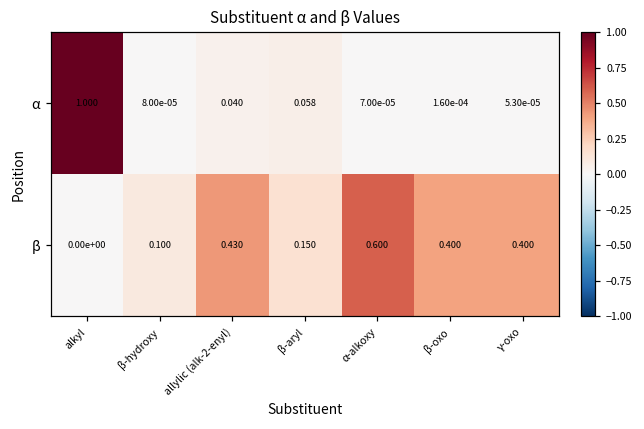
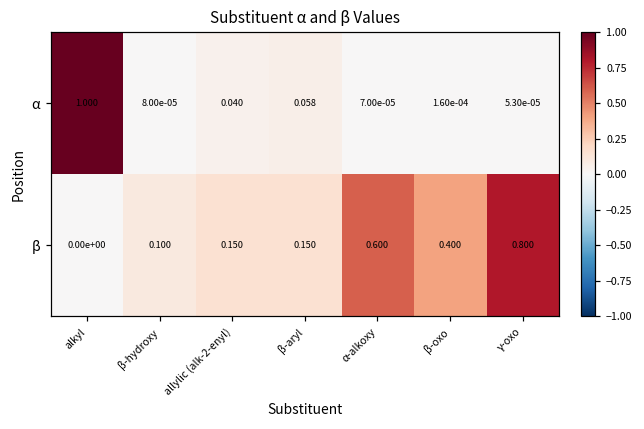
  {
    "α": {
      "alkyl": "1.000",
      "β-hydroxy": "8.00e-05",
      "allylic (alk-2-enyl)": "0.040",
      "β-aryl": "0.058",
      "α-alkoxy": "7.00e-05",
      "β-oxo": "1.60e-04",
      "γ-oxo": "5.30e-05"
    },
    "β": {
      "alkyl": "0.00e+00",
      "β-hydroxy": "0.100",
-     "allylic (alk-2-enyl)": "0.430",
+     "allylic (alk-2-enyl)": "0.150",
      "β-aryl": "0.150",
      "α-alkoxy": "0.600",
      "β-oxo": "0.400",
-     "γ-oxo": "0.400"
+     "γ-oxo": "0.800"
    }
  }
